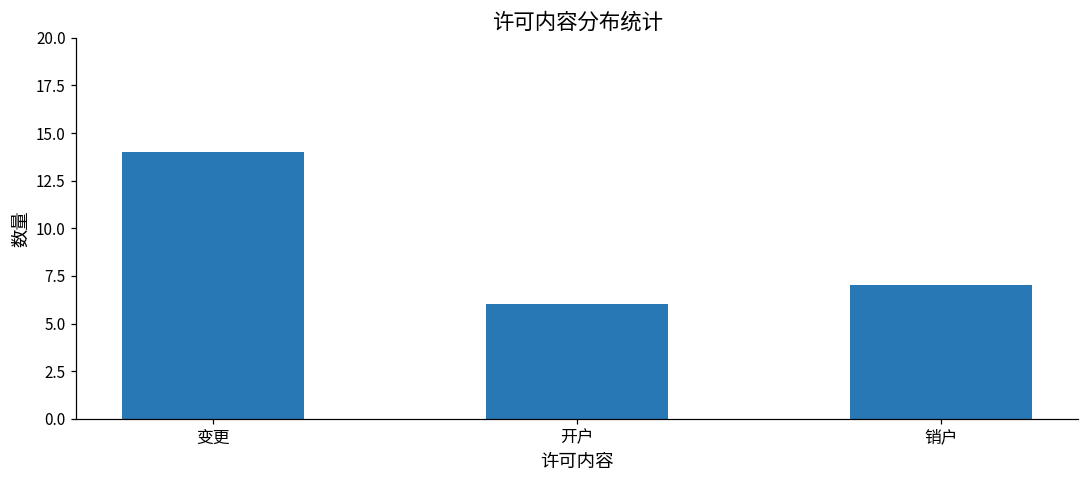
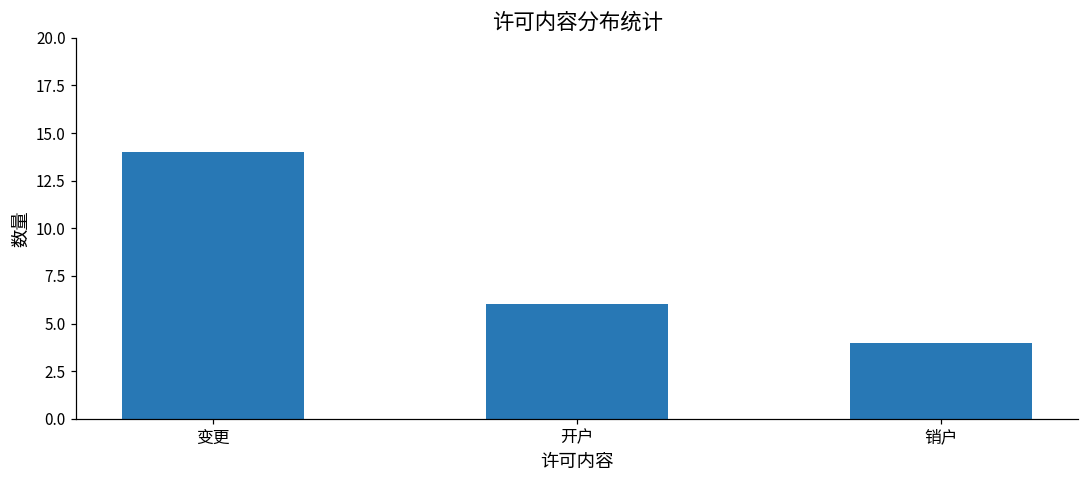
  {
    "变更": 14,
    "开户": 6,
-   "销户": 7
+   "销户": 4
  }
